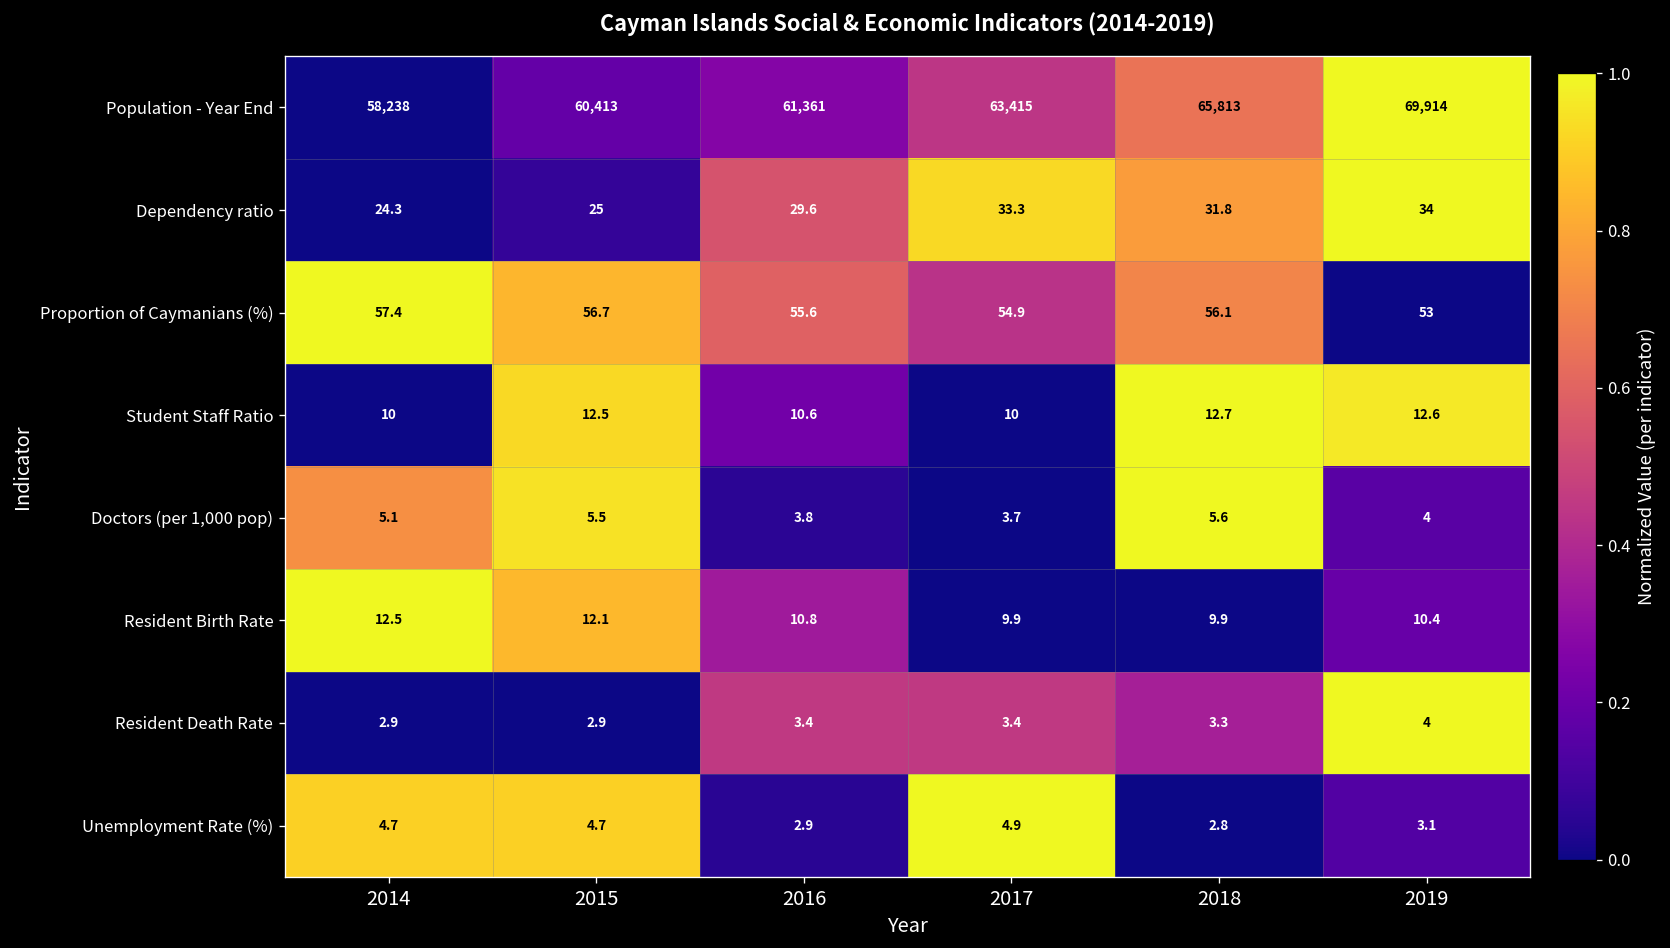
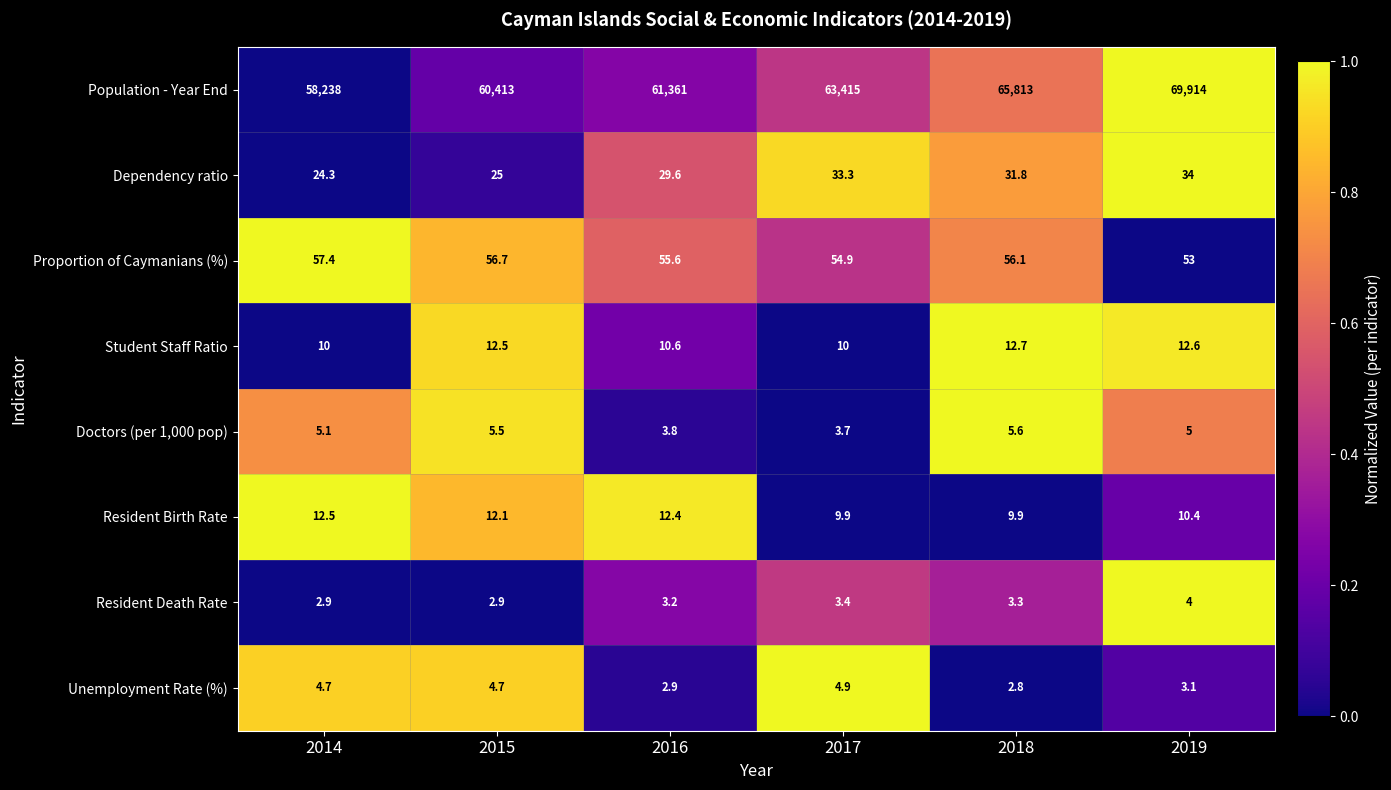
  {
    "Population - Year End": {
      "2014": "58,238",
      "2015": "60,413",
      "2016": "61,361",
      "2017": "63,415",
      "2018": "65,813",
      "2019": "69,914"
    },
    "Dependency ratio": {
      "2014": "24.3",
      "2015": "25",
      "2016": "29.6",
      "2017": "33.3",
      "2018": "31.8",
      "2019": "34"
    },
    "Proportion of Caymanians (%)": {
      "2014": "57.4",
      "2015": "56.7",
      "2016": "55.6",
      "2017": "54.9",
      "2018": "56.1",
      "2019": "53"
    },
    "Student Staff Ratio": {
      "2014": "10",
      "2015": "12.5",
      "2016": "10.6",
      "2017": "10",
      "2018": "12.7",
      "2019": "12.6"
    },
    "Doctors (per 1,000 pop)": {
      "2014": "5.1",
      "2015": "5.5",
      "2016": "3.8",
      "2017": "3.7",
      "2018": "5.6",
-     "2019": "4"
+     "2019": "5"
    },
    "Resident Birth Rate": {
      "2014": "12.5",
      "2015": "12.1",
-     "2016": "10.8",
+     "2016": "12.4",
      "2017": "9.9",
      "2018": "9.9",
      "2019": "10.4"
    },
    "Resident Death Rate": {
      "2014": "2.9",
      "2015": "2.9",
-     "2016": "3.4",
+     "2016": "3.2",
      "2017": "3.4",
      "2018": "3.3",
      "2019": "4"
    },
    "Unemployment Rate (%)": {
      "2014": "4.7",
      "2015": "4.7",
      "2016": "2.9",
      "2017": "4.9",
      "2018": "2.8",
      "2019": "3.1"
    }
  }
